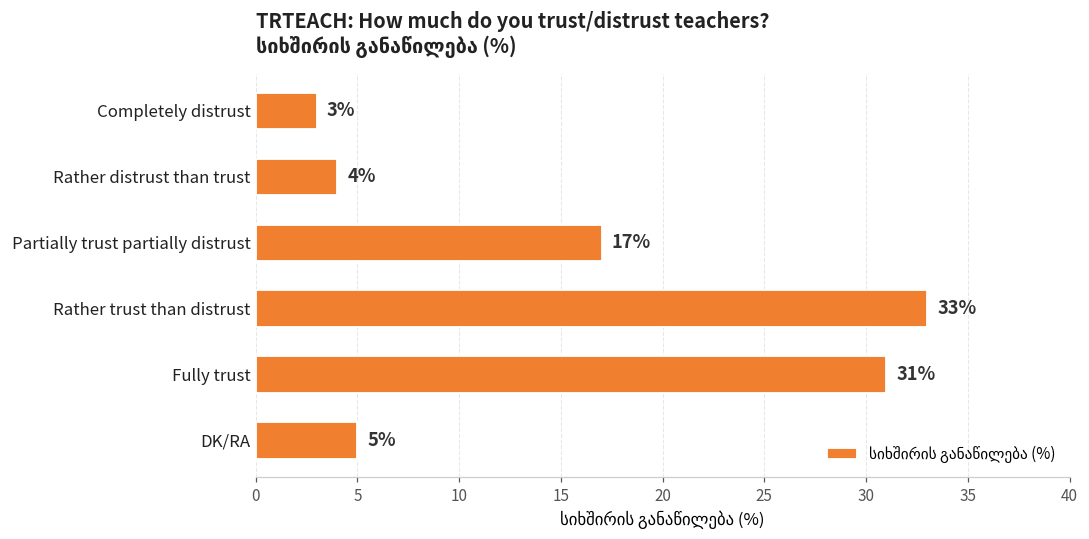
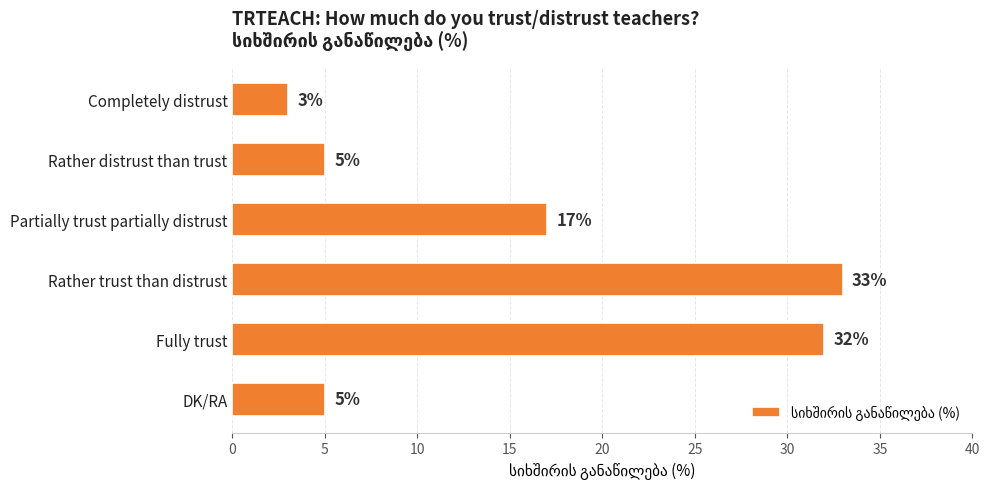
  {
    "Completely distrust": "3%",
-   "Rather distrust than trust": "4%",
+   "Rather distrust than trust": "5%",
    "Partially trust partially distrust": "17%",
    "Rather trust than distrust": "33%",
-   "Fully trust": "31%",
+   "Fully trust": "32%",
    "DK/RA": "5%"
  }
